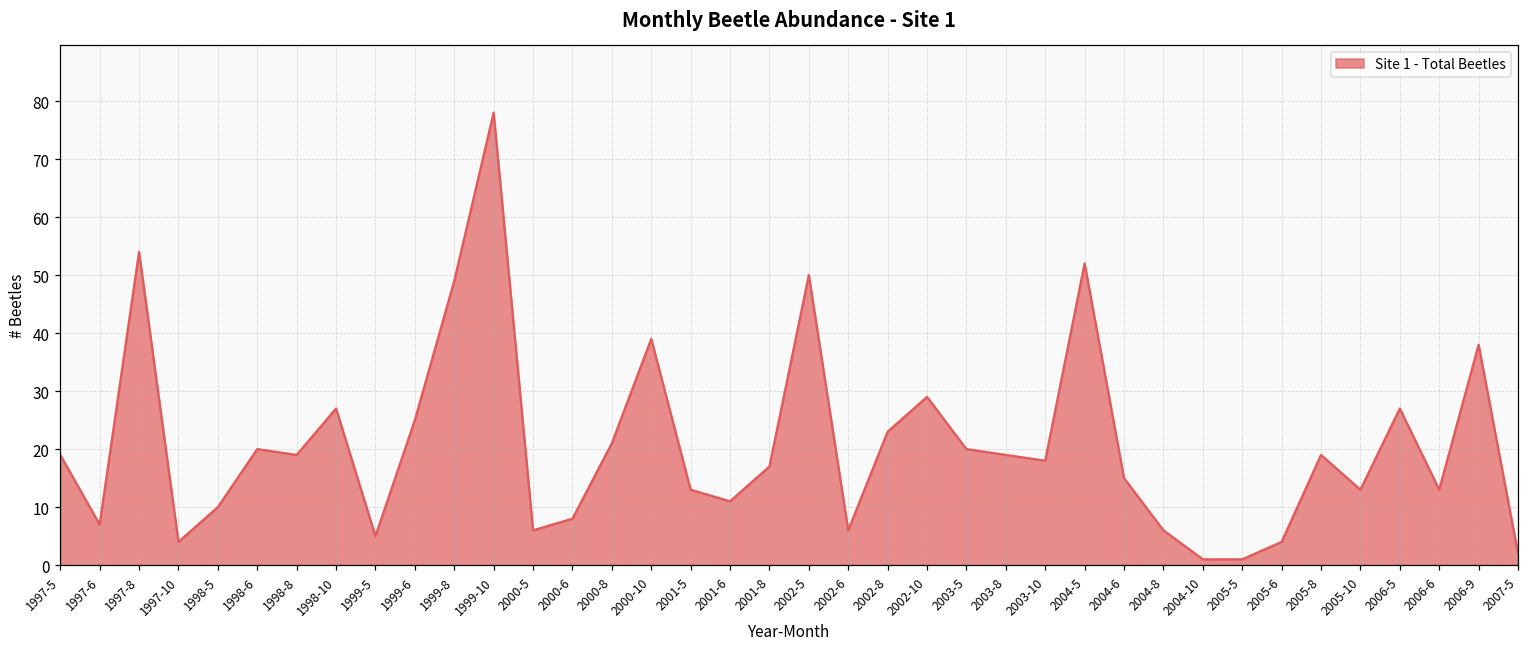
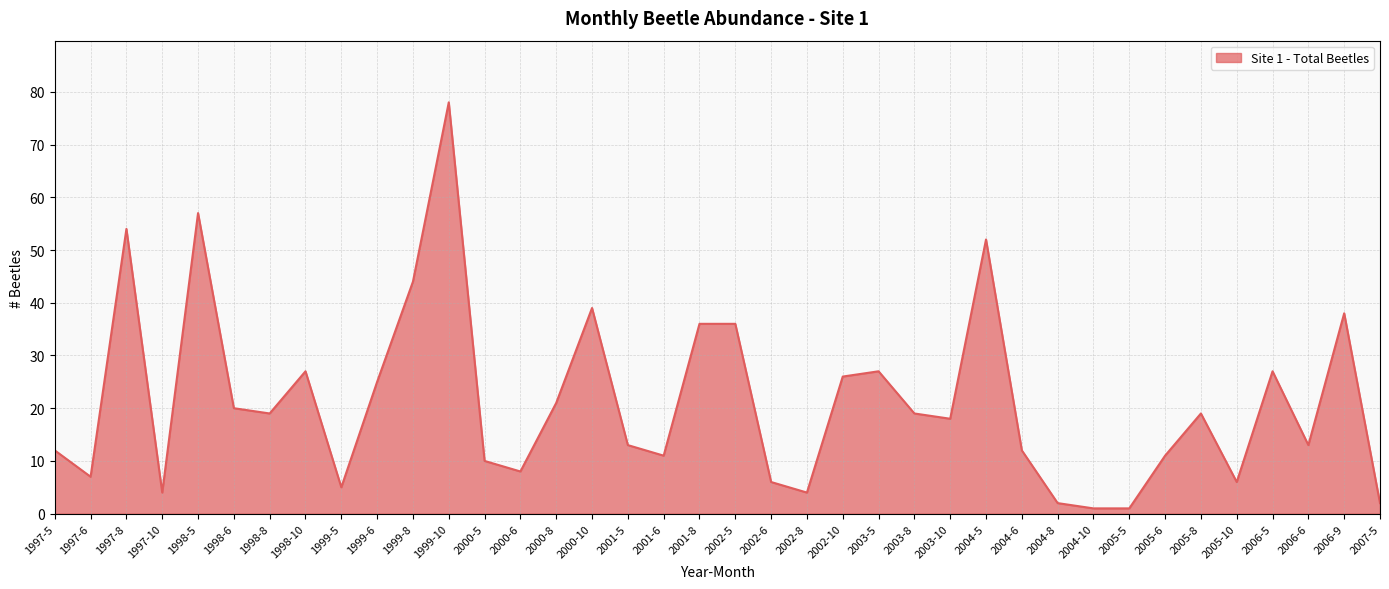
  {
-   "1997-5": 19,
+   "1997-5": 12,
    "1997-6": 7,
    "1997-8": 54,
    "1997-10": 4,
-   "1998-5": 10,
+   "1998-5": 57,
    "1998-6": 20,
    "1998-8": 19,
    "1998-10": 27,
    "1999-5": 5,
    "1999-6": 25,
-   "1999-8": 49,
+   "1999-8": 44,
    "1999-10": 78,
-   "2000-5": 6,
+   "2000-5": 10,
    "2000-6": 8,
    "2000-8": 21,
    "2000-10": 39,
    "2001-5": 13,
    "2001-6": 11,
-   "2001-8": 17,
-   "2002-5": 50,
+   "2001-8": 36,
+   "2002-5": 36,
    "2002-6": 6,
-   "2002-8": 23,
-   "2002-10": 29,
-   "2003-5": 20,
+   "2002-8": 4,
+   "2002-10": 26,
+   "2003-5": 27,
    "2003-8": 19,
    "2003-10": 18,
    "2004-5": 52,
-   "2004-6": 15,
-   "2004-8": 6,
+   "2004-6": 12,
+   "2004-8": 2,
    "2004-10": 1,
    "2005-5": 1,
-   "2005-6": 4,
+   "2005-6": 11,
    "2005-8": 19,
-   "2005-10": 13,
+   "2005-10": 6,
    "2006-5": 27,
    "2006-6": 13,
    "2006-9": 38,
    "2007-5": 2
  }
